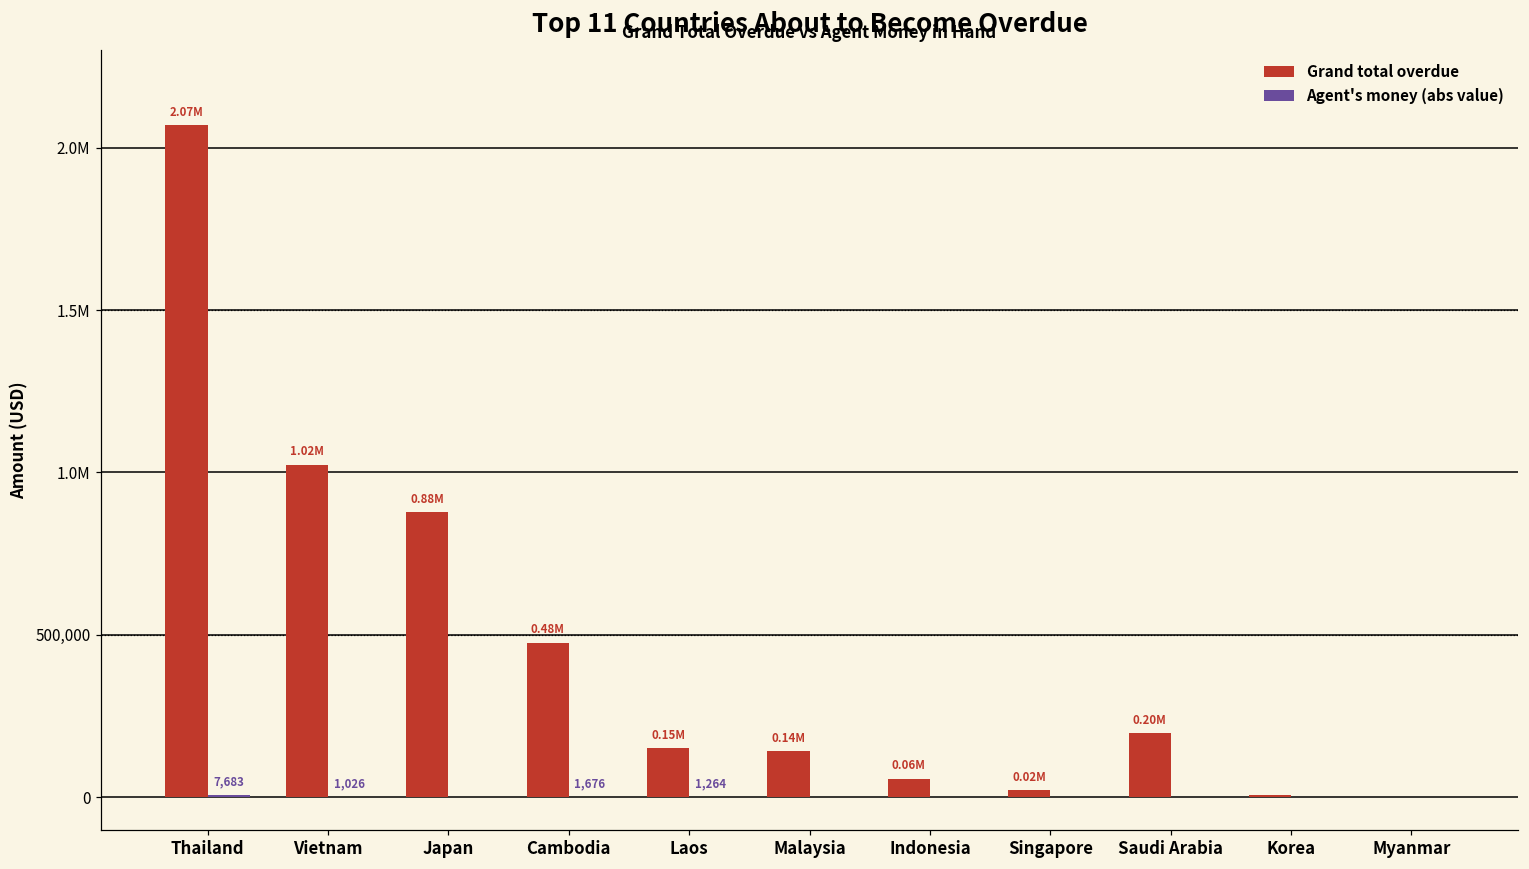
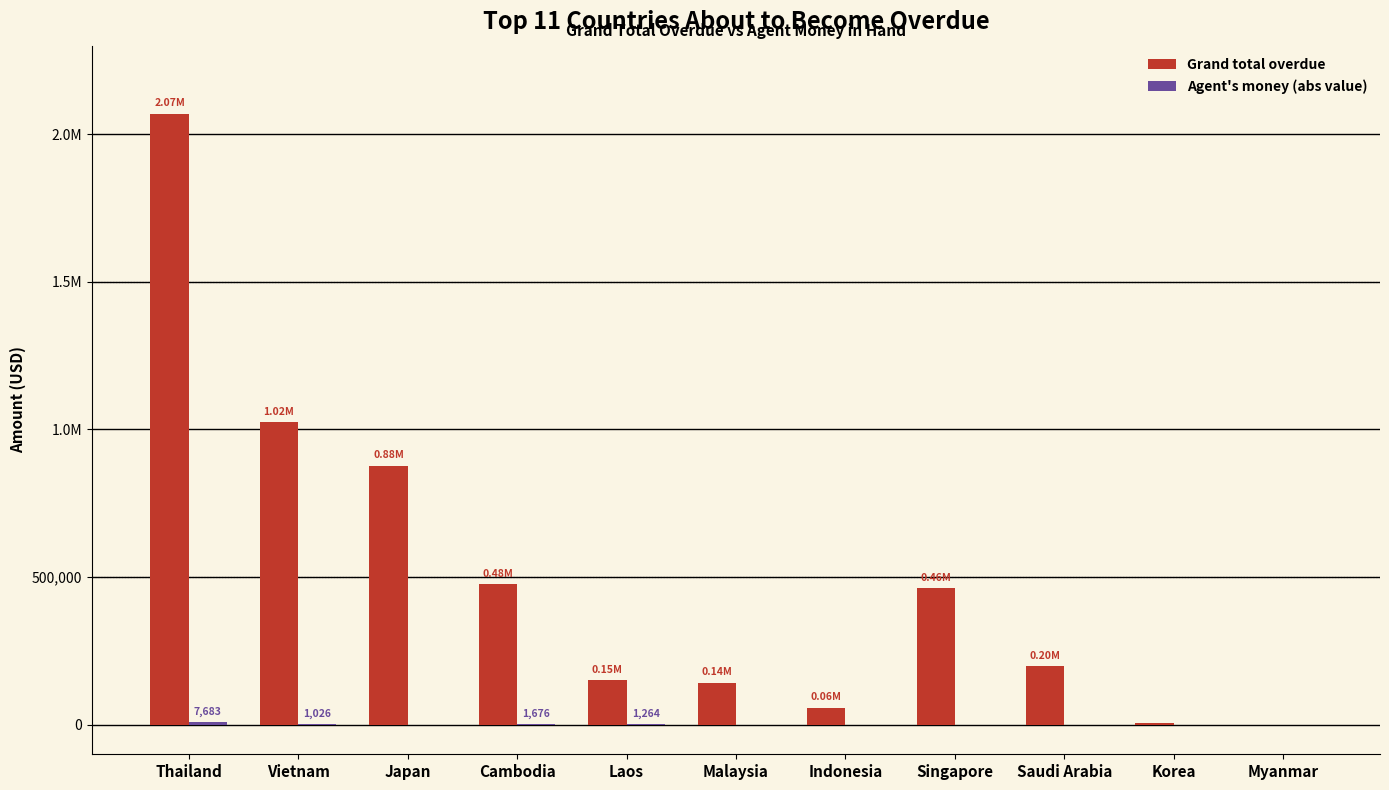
  {
    "Grand total overdue": {
      "Thailand": "2.07M",
      "Vietnam": "1.02M",
      "Japan": "0.88M",
      "Cambodia": "0.48M",
      "Laos": "0.15M",
      "Malaysia": "0.14M",
      "Indonesia": "0.06M",
-     "Singapore": "0.02M",
+     "Singapore": "0.46M",
      "Saudi Arabia": "0.20M"
    },
    "Agent's money (abs value)": {
      "Thailand": "7,683",
      "Vietnam": "1,026",
      "Cambodia": "1,676",
      "Laos": "1,264"
    }
  }
